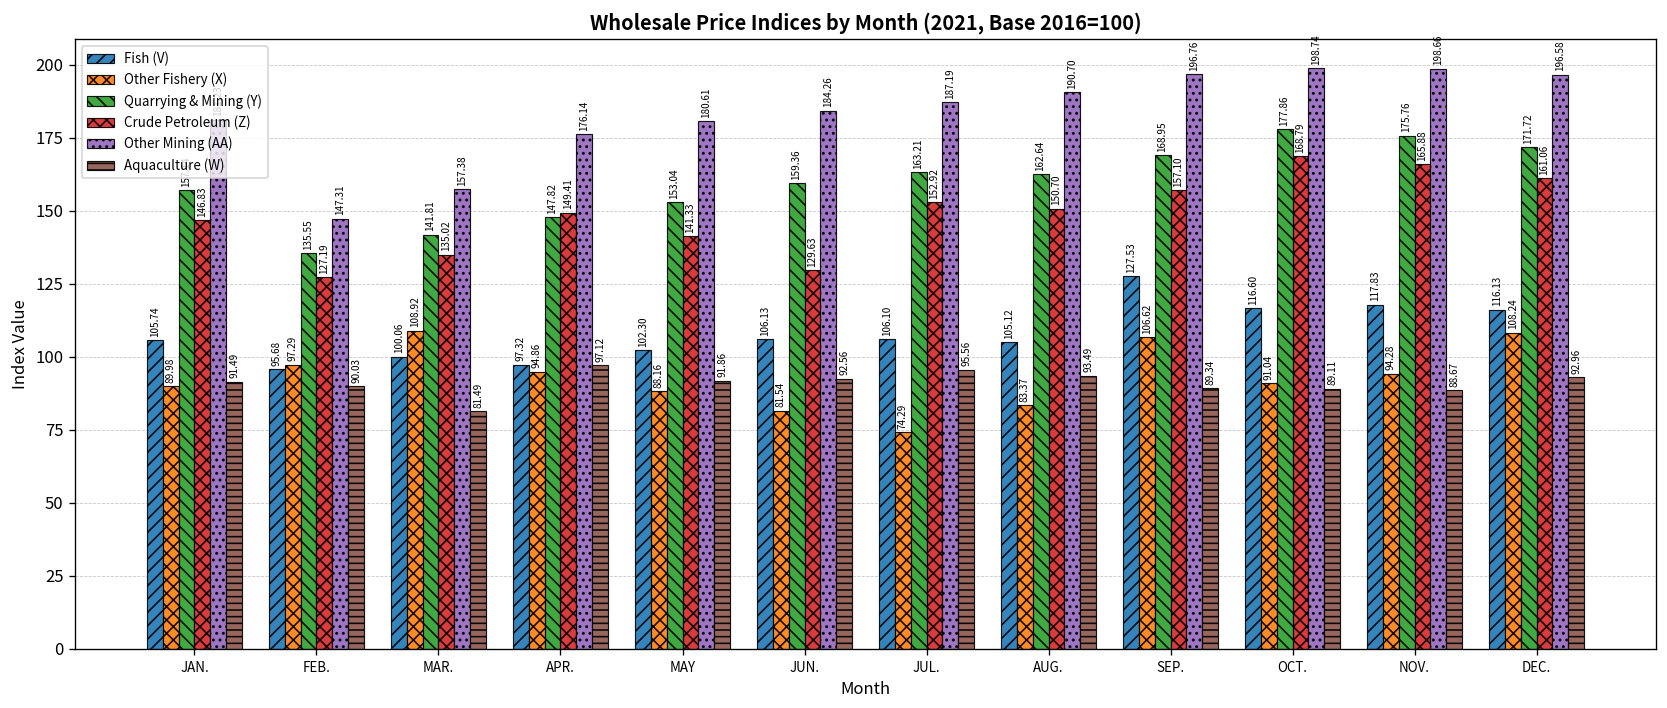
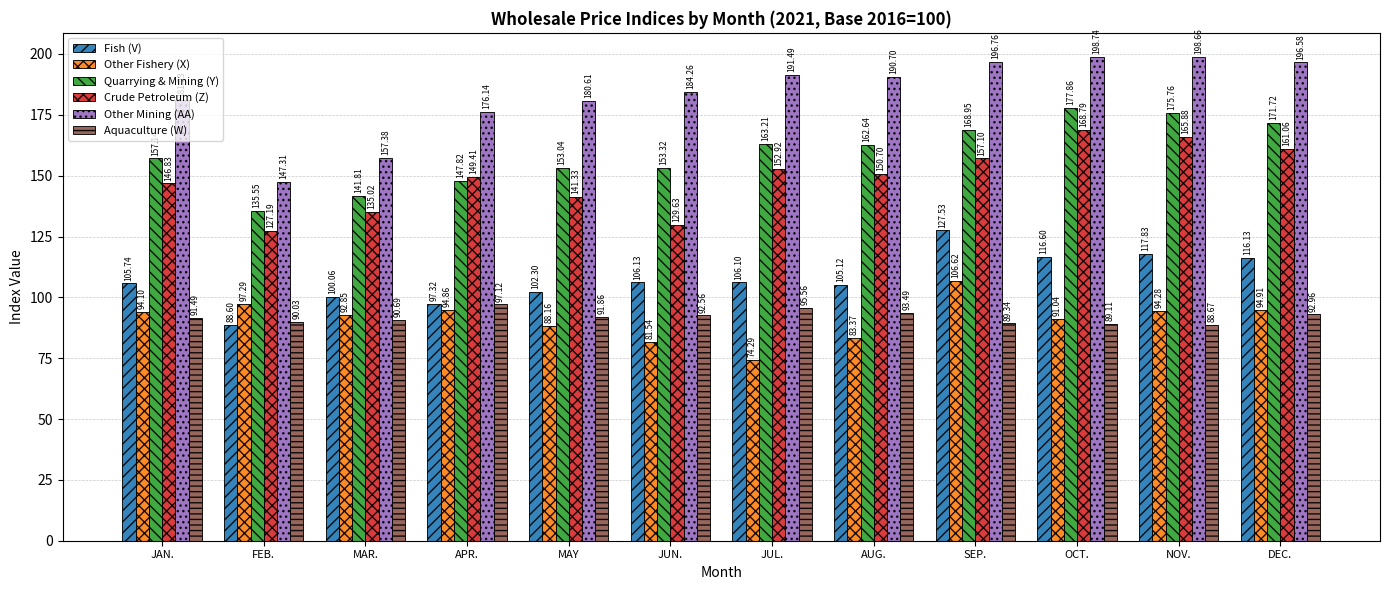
  {
    "Fish (V)": {
      "JAN.": 105.74,
-     "FEB.": 95.68,
+     "FEB.": 88.60,
      "MAR.": 100.06,
      "APR.": 97.32,
      "MAY": 102.30,
      "JUN.": 106.13,
      "JUL.": 106.10,
      "AUG.": 105.12,
      "SEP.": 127.53,
      "OCT.": 116.60,
      "NOV.": 117.83,
      "DEC.": 116.13
    },
    "Other Fishery (X)": {
-     "JAN.": 89.98,
+     "JAN.": 94.10,
      "FEB.": 97.29,
-     "MAR.": 108.92,
+     "MAR.": 92.85,
      "APR.": 94.86,
      "MAY": 88.16,
      "JUN.": 81.54,
      "JUL.": 74.29,
      "AUG.": 83.37,
      "SEP.": 106.62,
      "OCT.": 91.04,
      "NOV.": 94.28,
-     "DEC.": 108.24
+     "DEC.": 94.91
    },
    "Quarrying & Mining (Y)": {
      "FEB.": 135.55,
      "MAR.": 141.81,
      "APR.": 147.82,
      "MAY": 153.04,
-     "JUN.": 159.36,
+     "JUN.": 153.32,
      "JUL.": 163.21,
      "AUG.": 162.64,
      "SEP.": 168.95,
      "OCT.": 177.86,
      "NOV.": 175.76,
      "DEC.": 171.72
    },
    "Crude Petroleum (Z)": {
      "JAN.": 146.83,
      "FEB.": 127.19,
      "MAR.": 135.02,
      "APR.": 149.41,
      "MAY": 141.33,
      "JUN.": 129.63,
      "JUL.": 152.92,
      "AUG.": 150.70,
      "SEP.": 157.10,
      "OCT.": 168.79,
      "NOV.": 165.88,
      "DEC.": 161.06
    },
    "Other Mining (AA)": {
      "FEB.": 147.31,
      "MAR.": 157.38,
      "APR.": 176.14,
      "MAY": 180.61,
      "JUN.": 184.26,
-     "JUL.": 187.19,
+     "JUL.": 191.49,
      "AUG.": 190.70,
      "SEP.": 196.76,
      "OCT.": 198.74,
      "NOV.": 198.66,
      "DEC.": 196.58
    },
    "Aquaculture (W)": {
      "JAN.": 91.49,
      "FEB.": 90.03,
-     "MAR.": 81.49,
+     "MAR.": 90.69,
      "APR.": 97.12,
      "MAY": 91.86,
      "JUN.": 92.56,
      "JUL.": 95.56,
      "AUG.": 93.49,
      "SEP.": 89.34,
      "OCT.": 89.11,
      "NOV.": 88.67,
      "DEC.": 92.96
    }
  }
